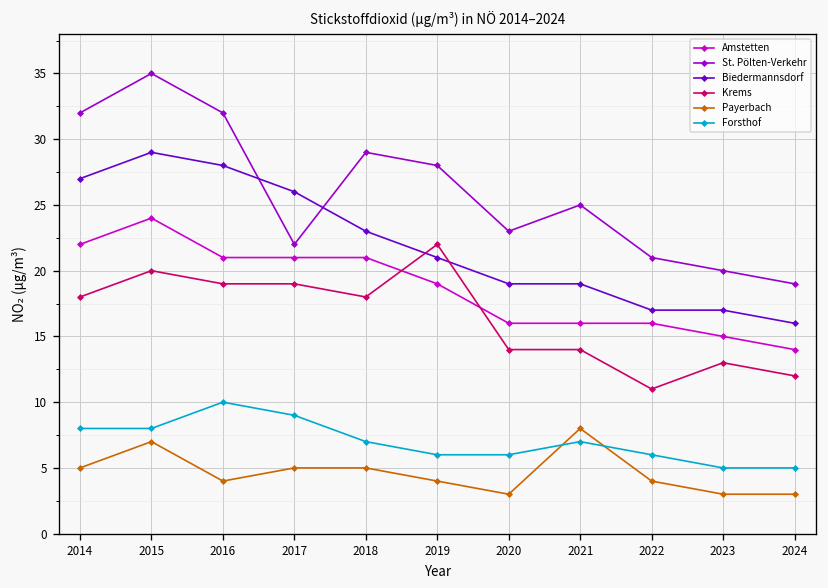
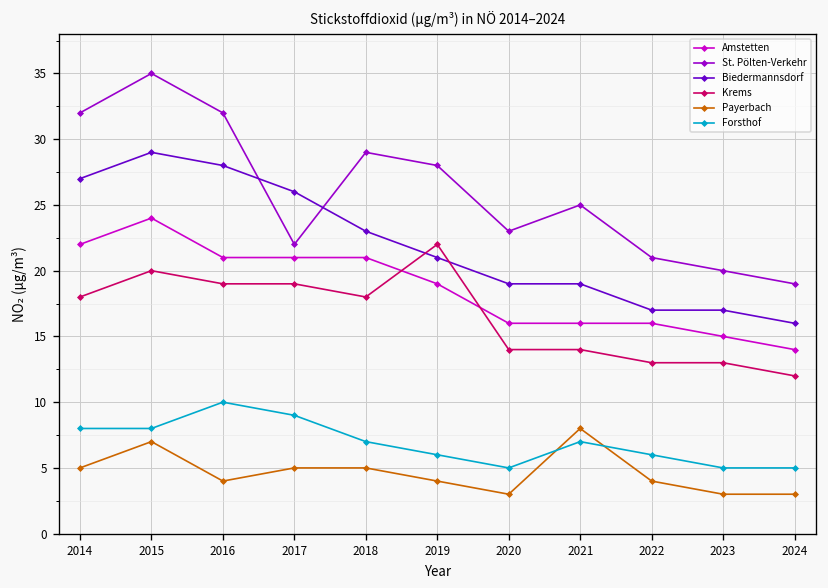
  {
    "Krems": {
      "2014": 18,
      "2015": 20,
      "2016": 19,
      "2017": 19,
      "2018": 18,
      "2019": 22,
      "2020": 14,
      "2021": 14,
-     "2022": 11,
+     "2022": 13,
      "2023": 13,
      "2024": 12
    },
    "Payerbach": {
      "2014": 5,
      "2015": 7,
      "2016": 4,
      "2017": 5,
      "2018": 5,
      "2019": 4,
      "2020": 3,
      "2021": 8,
      "2022": 4,
      "2023": 3,
      "2024": 3
    },
    "Forsthof": {
      "2014": 8,
      "2015": 8,
      "2016": 10,
      "2017": 9,
      "2018": 7,
      "2019": 6,
-     "2020": 6,
+     "2020": 5,
      "2021": 7,
      "2022": 6,
      "2023": 5,
      "2024": 5
    }
  }
